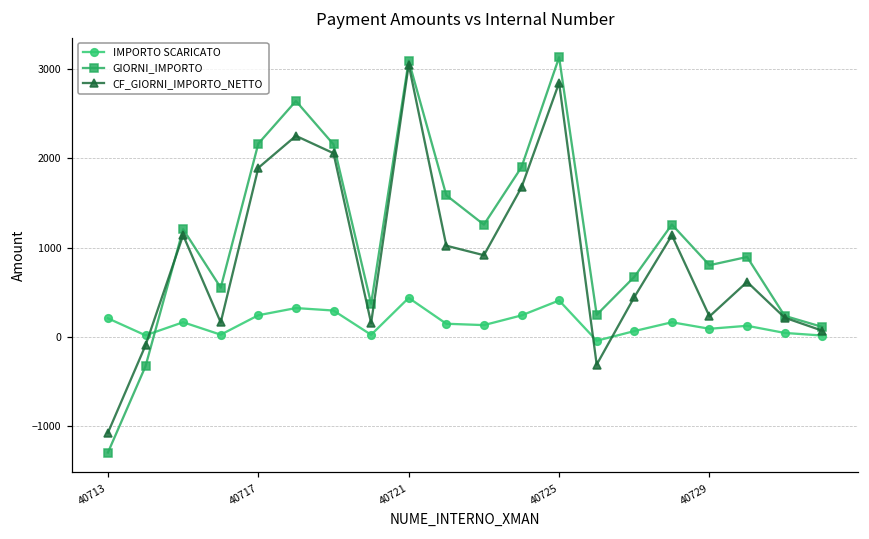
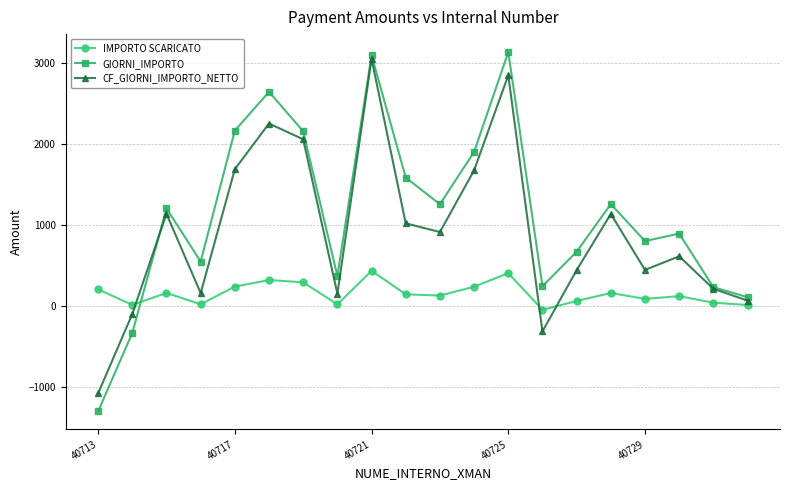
  {
    "CF_GIORNI_IMPORTO_NETTO": {
      "40713": -1100,
-     "40717": 1900,
+     "40717": 1700,
      "40721": 3100,
      "40725": 2800,
-     "40729": 200
+     "40729": 400
    }
  }
